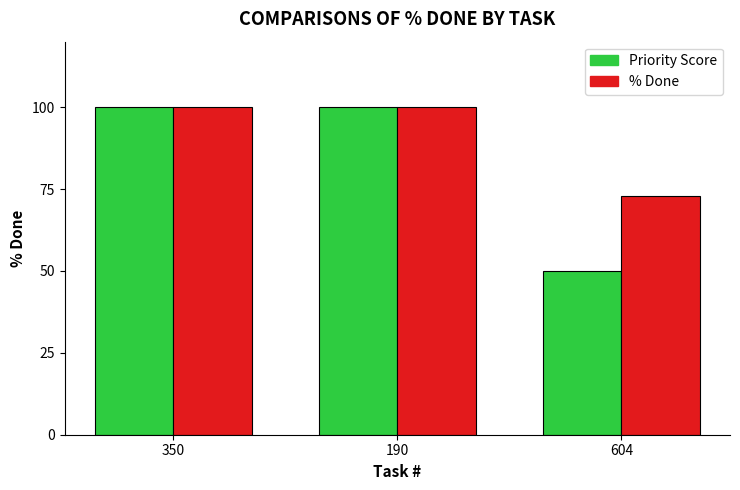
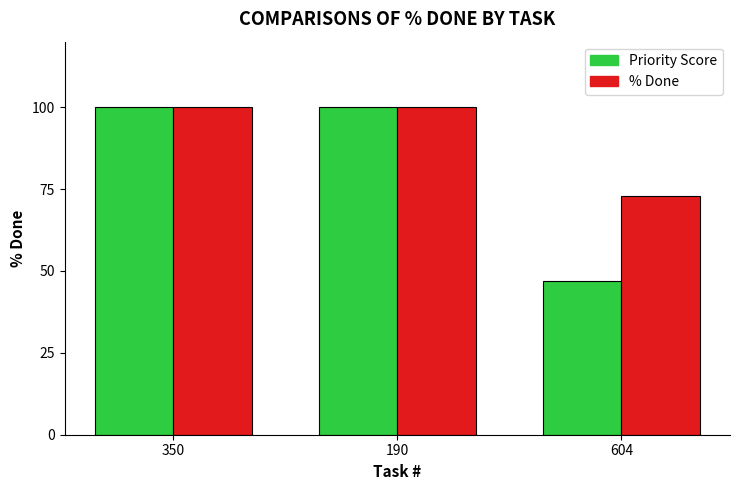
  {
    "Priority Score": {
      "350": 100,
      "190": 100,
-     "604": 50
+     "604": 47
    },
    "% Done": {
      "350": 100,
      "190": 100,
      "604": 73
    }
  }
